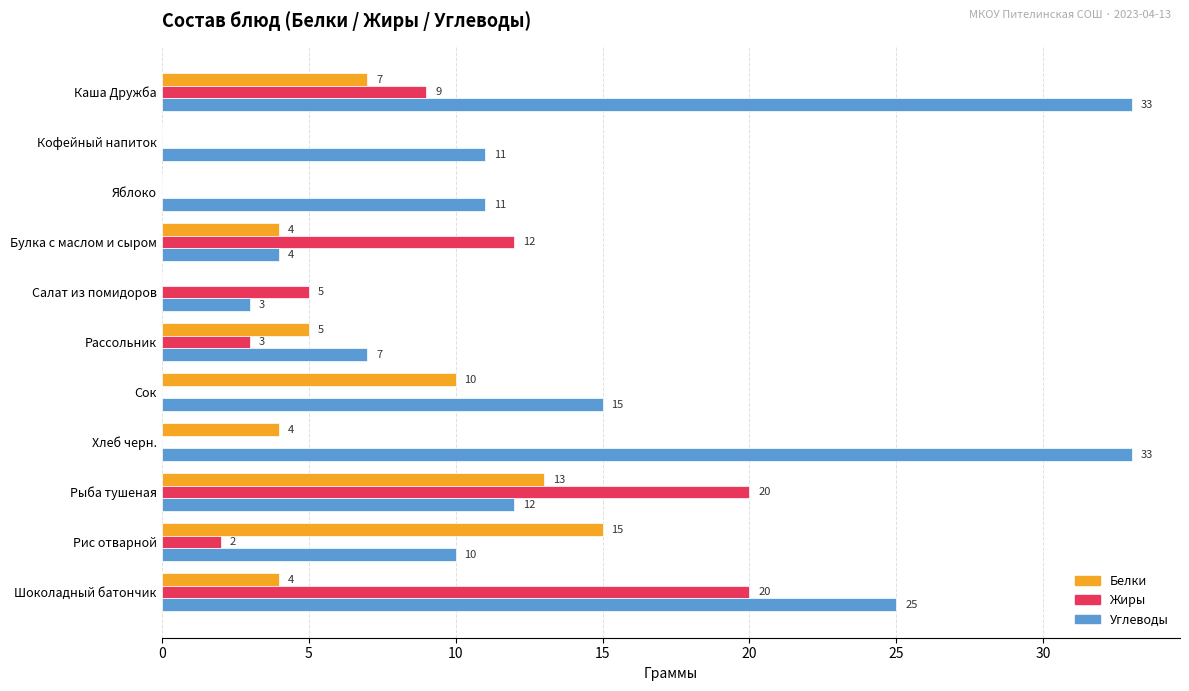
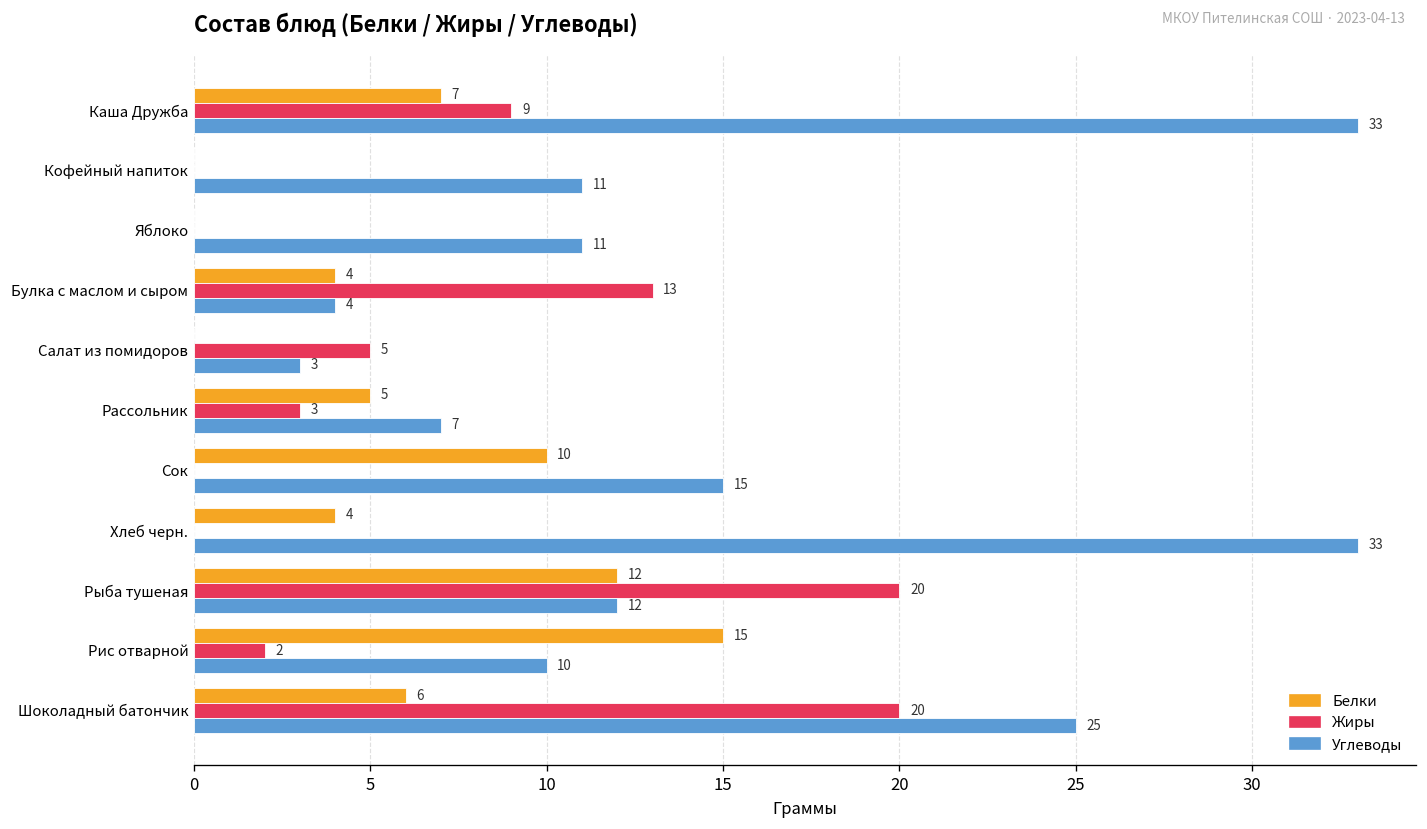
  {
    "Белки": {
      "Каша Дружба": 7,
      "Булка с маслом и сыром": 4,
      "Рассольник": 5,
      "Сок": 10,
      "Хлеб черн.": 4,
-     "Рыба тушеная": 13,
+     "Рыба тушеная": 12,
      "Рис отварной": 15,
-     "Шоколадный батончик": 4
+     "Шоколадный батончик": 6
    },
    "Жиры": {
      "Каша Дружба": 9,
-     "Булка с маслом и сыром": 12,
+     "Булка с маслом и сыром": 13,
      "Салат из помидоров": 5,
      "Рассольник": 3,
      "Рыба тушеная": 20,
      "Рис отварной": 2,
      "Шоколадный батончик": 20
    },
    "Углеводы": {
      "Каша Дружба": 33,
      "Кофейный напиток": 11,
      "Яблоко": 11,
      "Булка с маслом и сыром": 4,
      "Салат из помидоров": 3,
      "Рассольник": 7,
      "Сок": 15,
      "Хлеб черн.": 33,
      "Рыба тушеная": 12,
      "Рис отварной": 10,
      "Шоколадный батончик": 25
    }
  }
